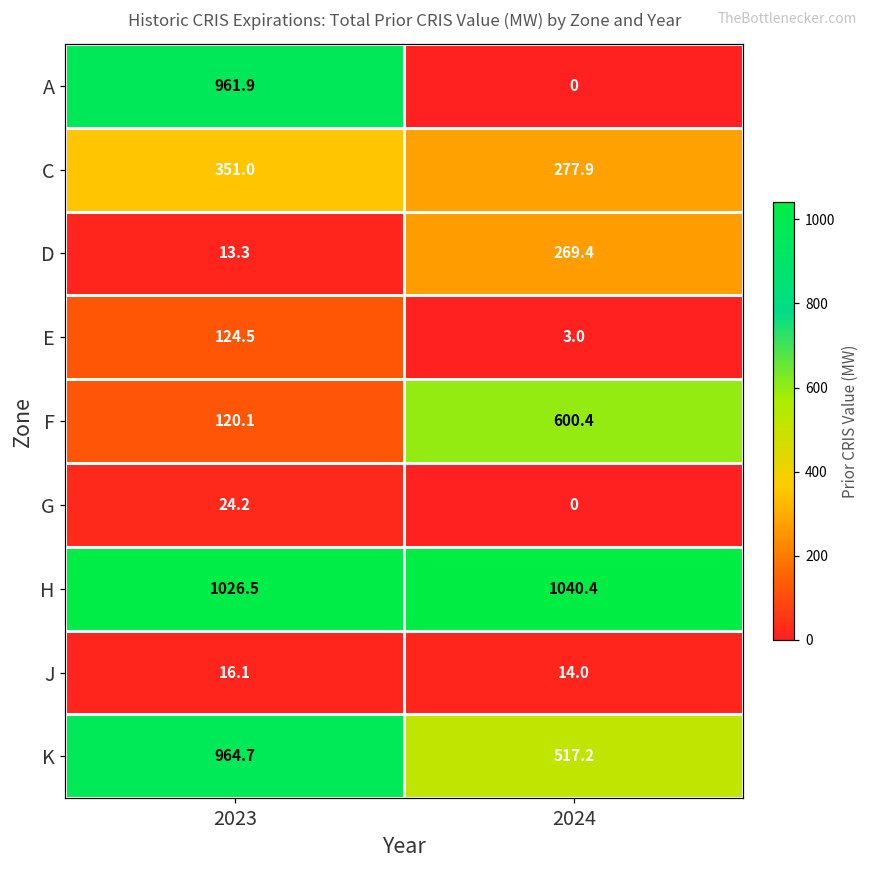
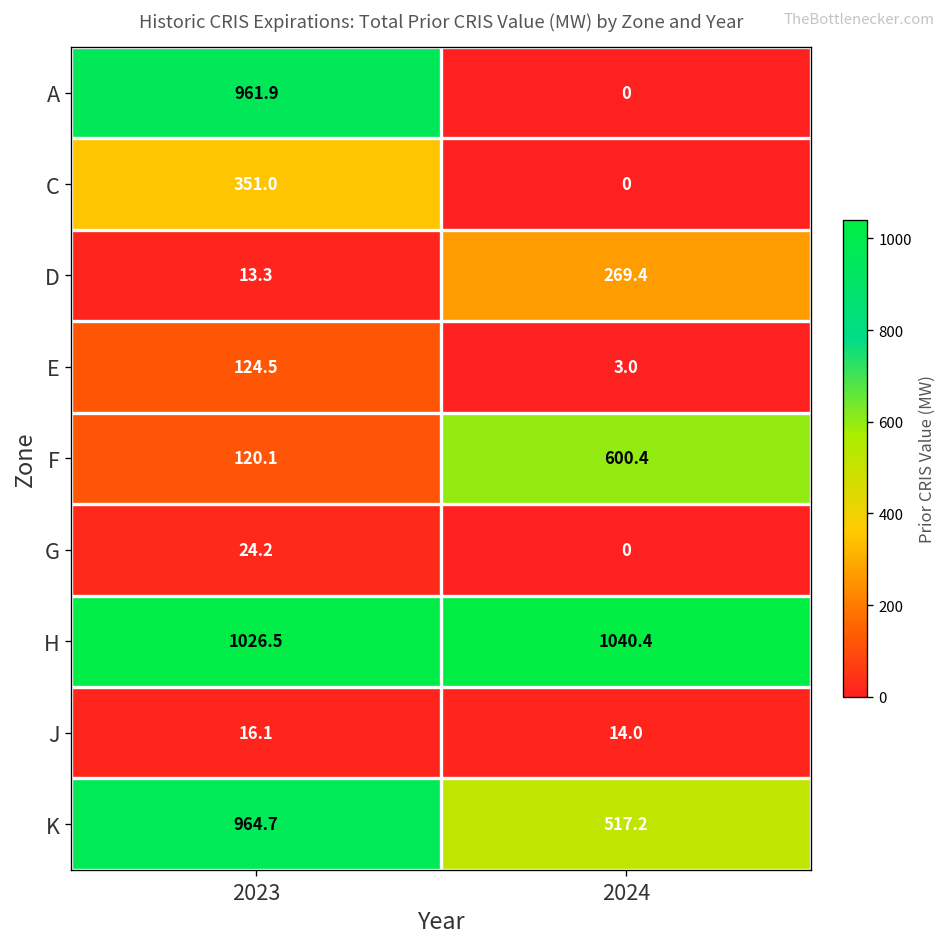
  {
    "A": {
      "2023": 961.9,
      "2024": 0
    },
    "C": {
      "2023": 351.0,
-     "2024": 277.9
+     "2024": 0
    },
    "D": {
      "2023": 13.3,
      "2024": 269.4
    },
    "E": {
      "2023": 124.5,
      "2024": 3.0
    },
    "F": {
      "2023": 120.1,
      "2024": 600.4
    },
    "G": {
      "2023": 24.2,
      "2024": 0
    },
    "H": {
      "2023": 1026.5,
      "2024": 1040.4
    },
    "J": {
      "2023": 16.1,
      "2024": 14.0
    },
    "K": {
      "2023": 964.7,
      "2024": 517.2
    }
  }
